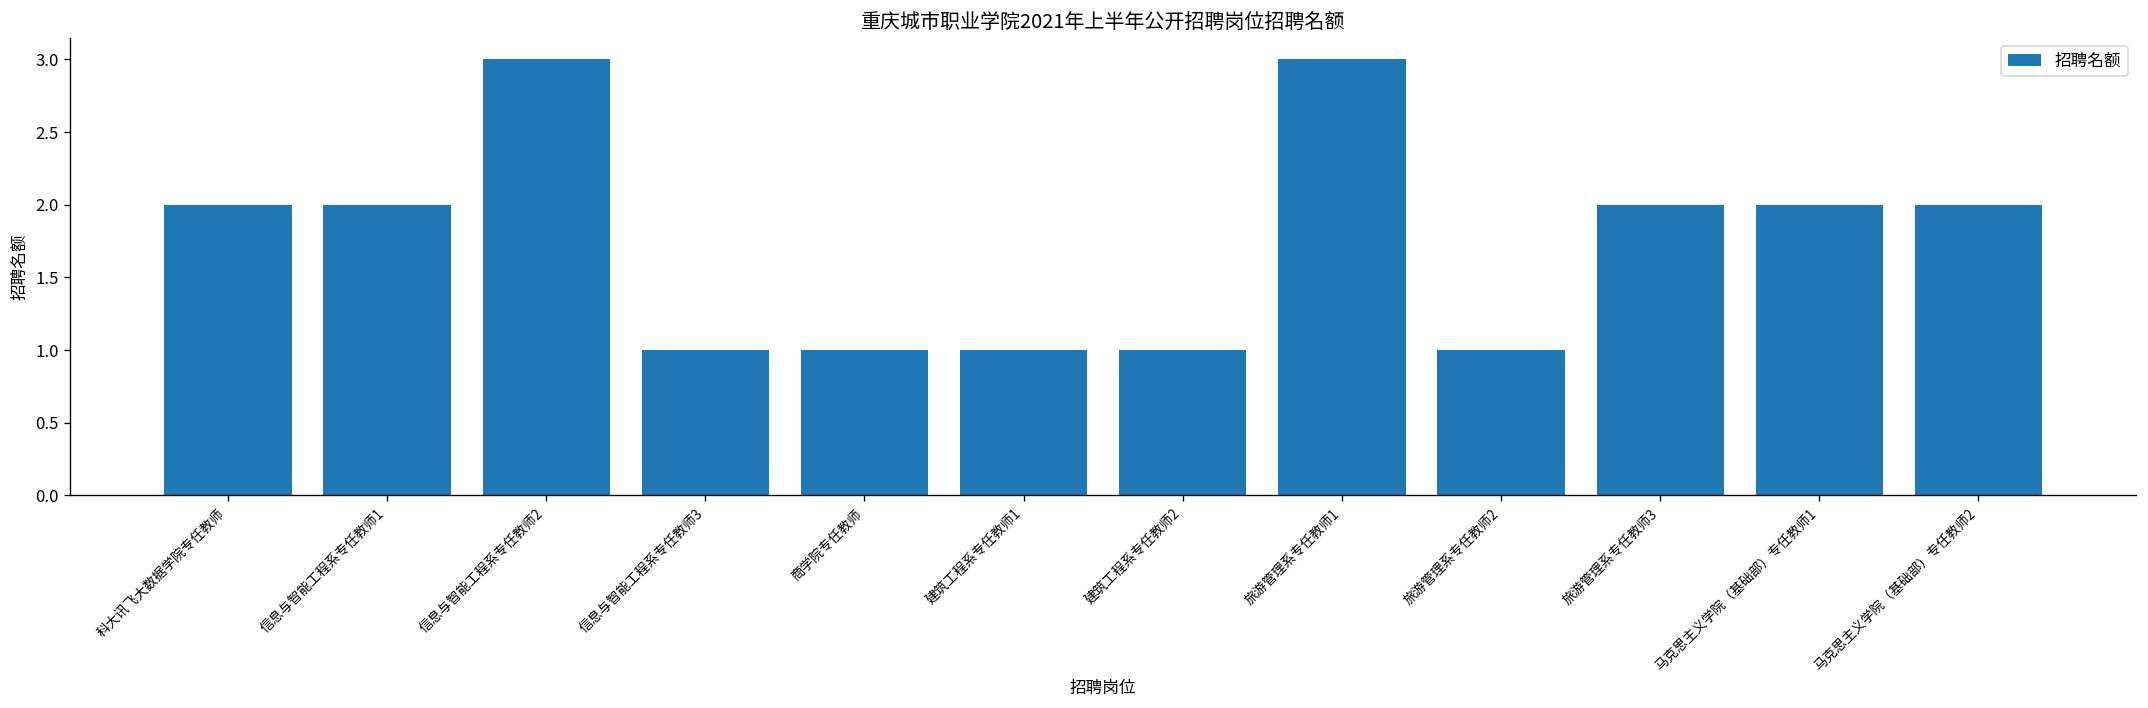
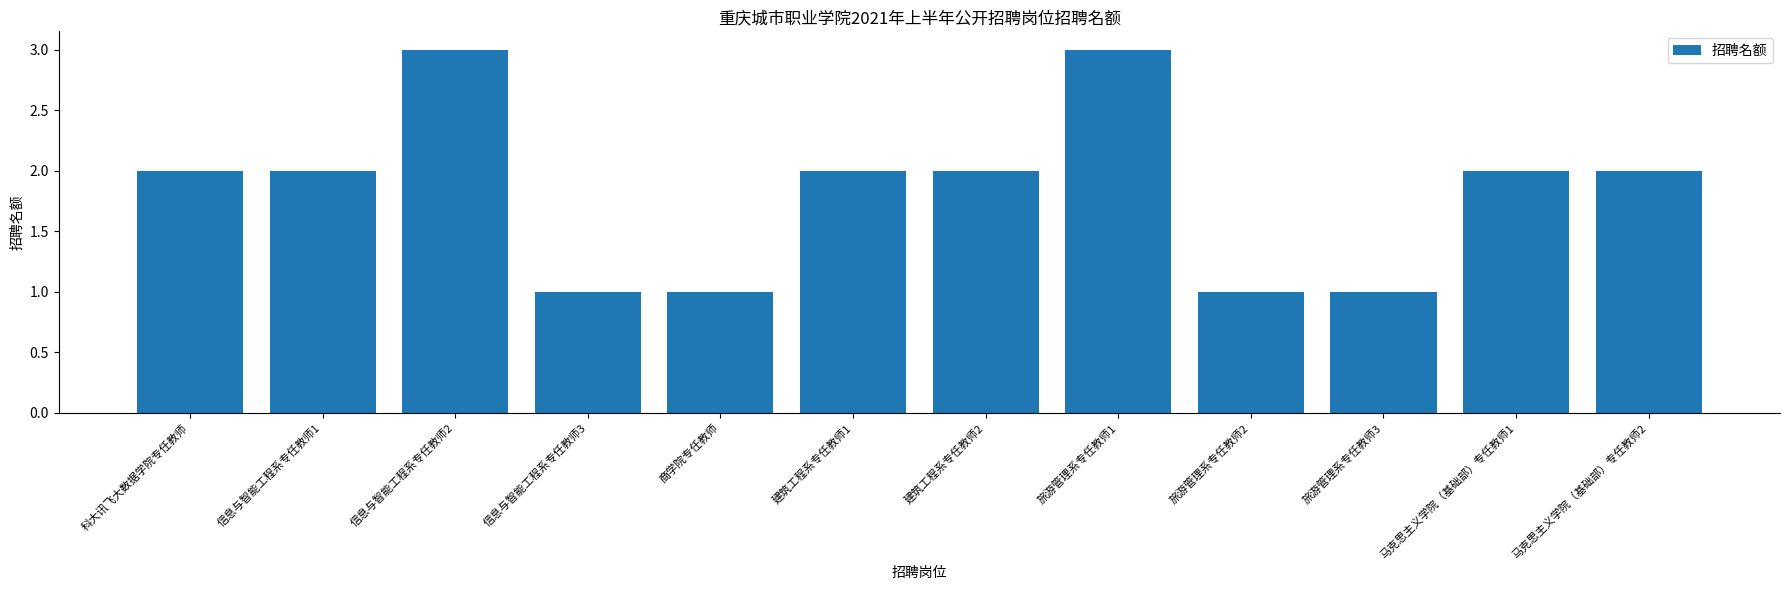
  {
    "科大讯飞大数据学院专任教师": 2,
    "信息与智能工程系专任教师1": 2,
    "信息与智能工程系专任教师2": 3,
    "信息与智能工程系专任教师3": 1,
    "商学院专任教师": 1,
-   "建筑工程系专任教师1": 1,
-   "建筑工程系专任教师2": 1,
+   "建筑工程系专任教师1": 2,
+   "建筑工程系专任教师2": 2,
    "旅游管理系专任教师1": 3,
    "旅游管理系专任教师2": 1,
-   "旅游管理系专任教师3": 2,
+   "旅游管理系专任教师3": 1,
    "马克思主义学院（基础部）专任教师1": 2,
    "马克思主义学院（基础部）专任教师2": 2
  }
